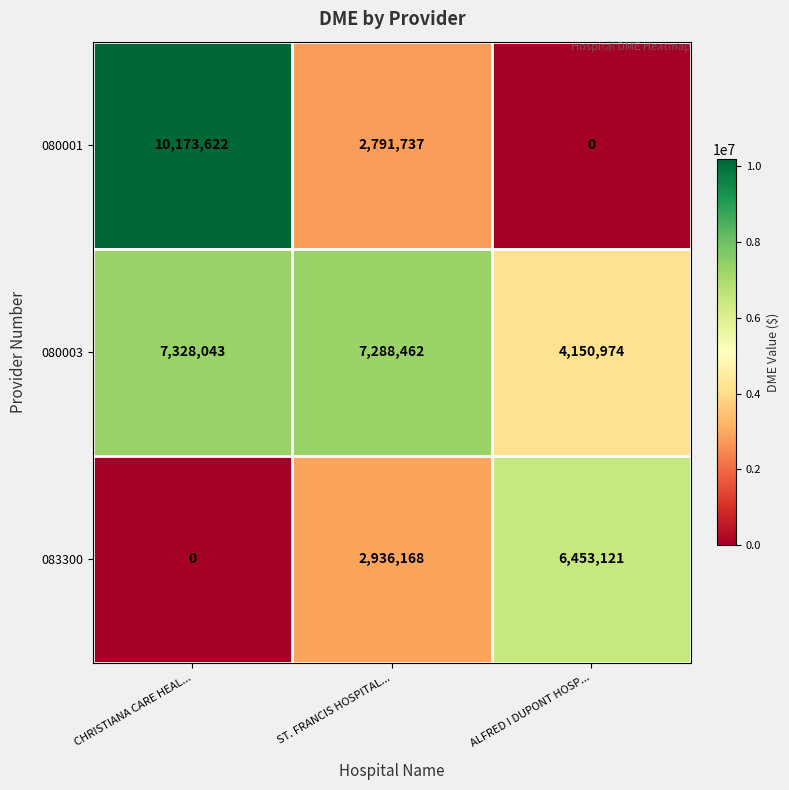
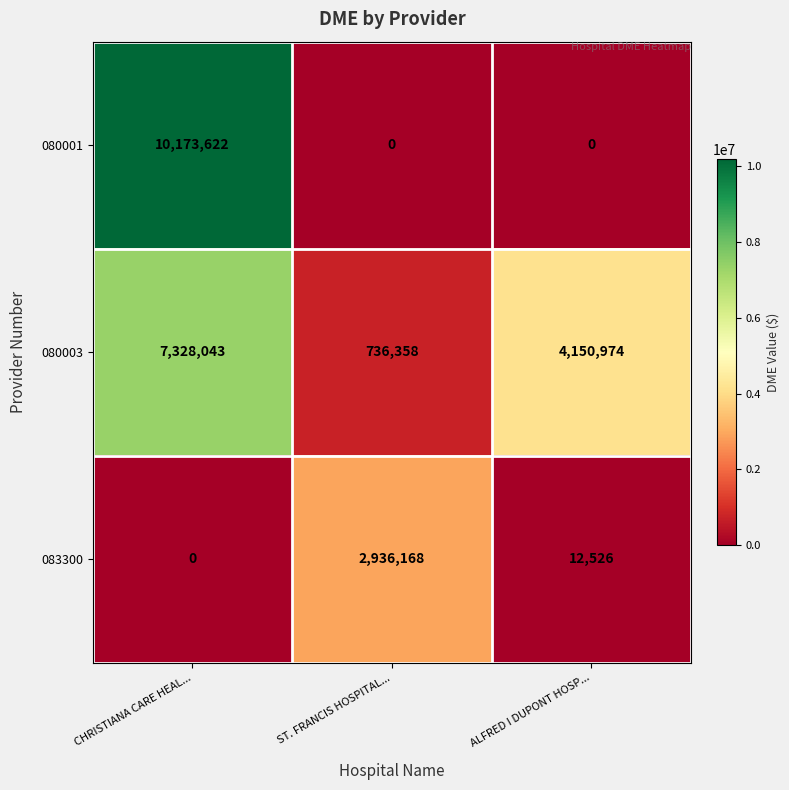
  {
    "080001": {
      "CHRISTIANA CARE HEAL...": "10,173,622",
-     "ST. FRANCIS HOSPITAL...": "2,791,737"
+     "ST. FRANCIS HOSPITAL...": "0"
    },
    "080003": {
      "CHRISTIANA CARE HEAL...": "7,328,043",
-     "ST. FRANCIS HOSPITAL...": "7,288,462",
+     "ST. FRANCIS HOSPITAL...": "736,358",
      "ALFRED I DUPONT HOSP...": "4,150,974"
    },
    "083300": {
      "CHRISTIANA CARE HEAL...": "0",
      "ST. FRANCIS HOSPITAL...": "2,936,168",
-     "ALFRED I DUPONT HOSP...": "6,453,121"
+     "ALFRED I DUPONT HOSP...": "12,526"
    }
  }
